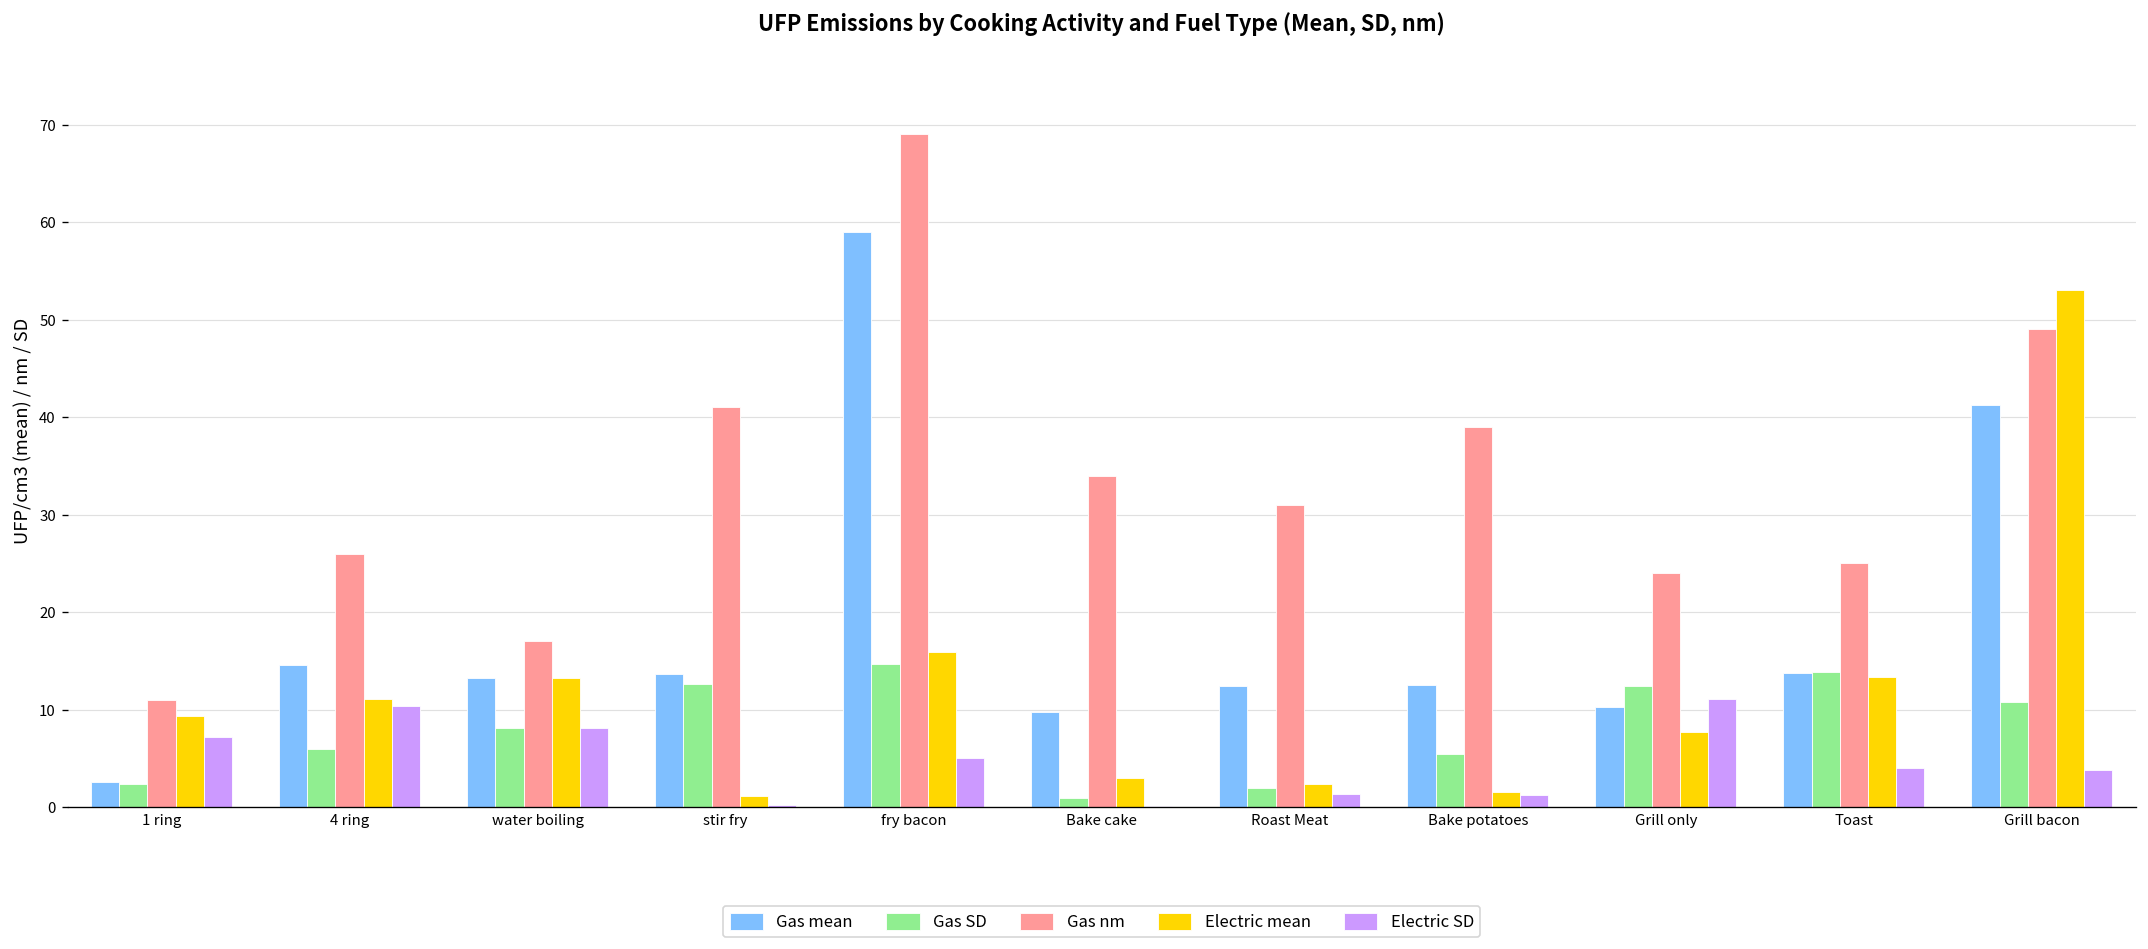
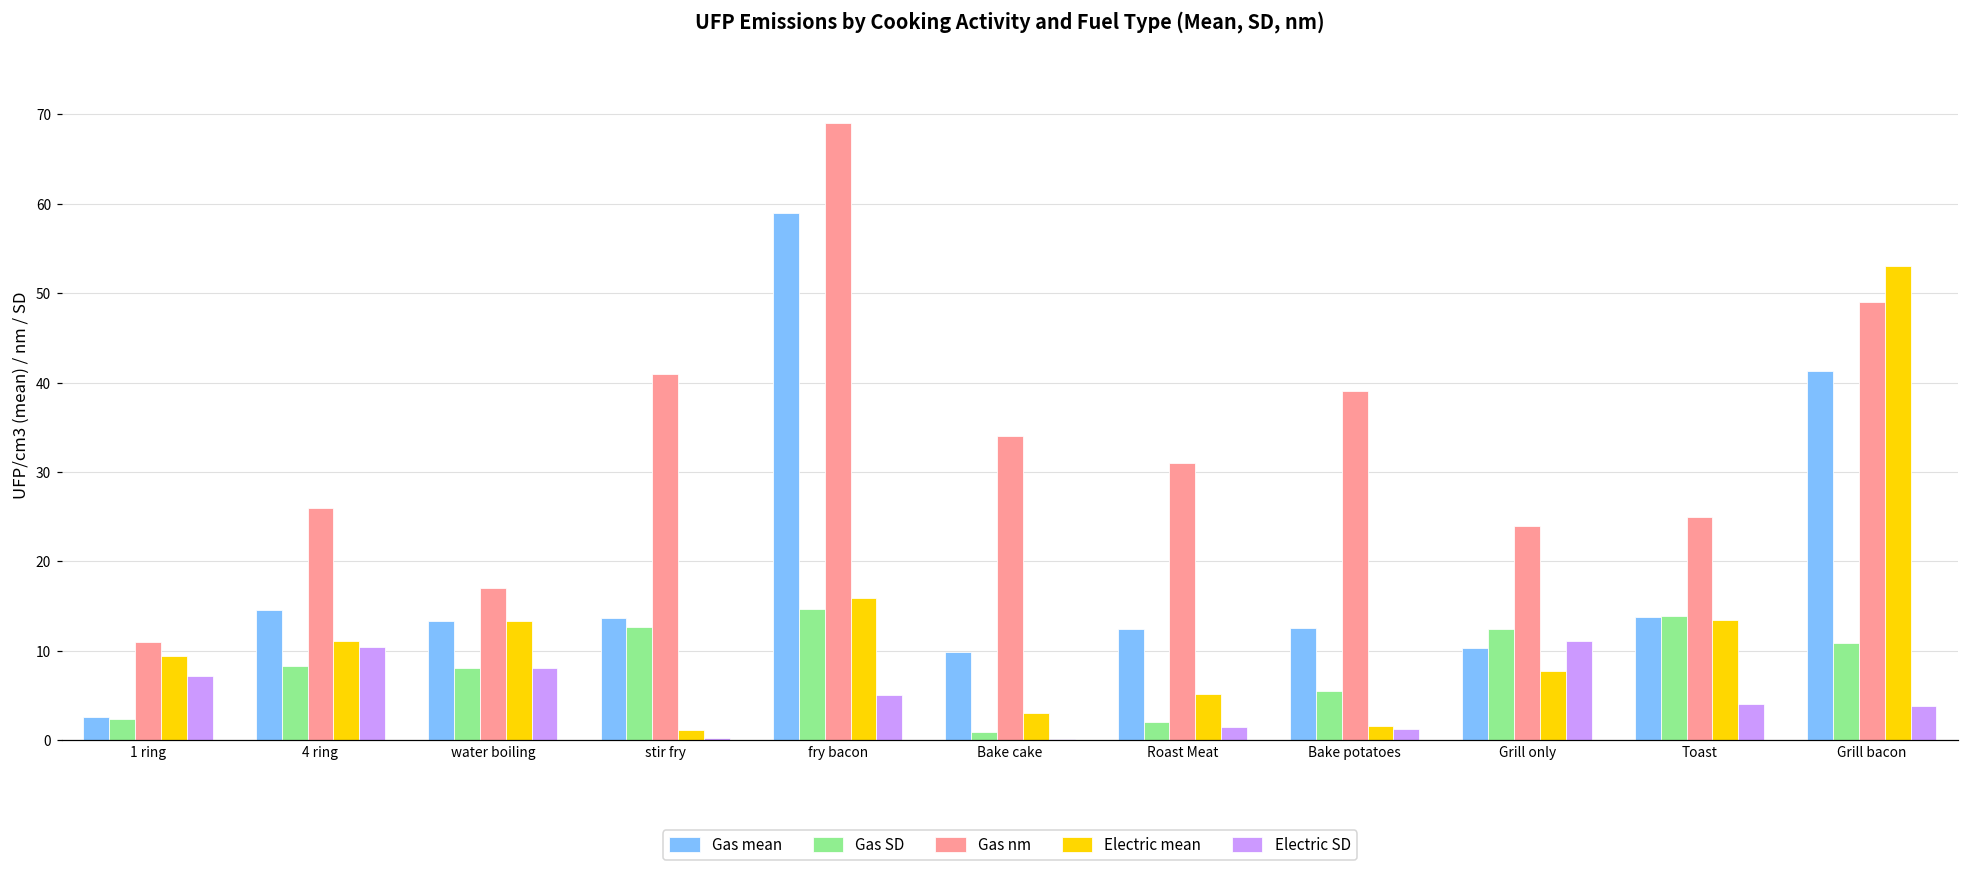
  {
    "Gas mean": {
      "1 ring": 3,
      "4 ring": 15,
      "water boiling": 13,
      "stir fry": 14,
      "fry bacon": 59,
      "Bake cake": 10,
      "Roast Meat": 12,
      "Bake potatoes": 13,
      "Grill only": 10,
      "Toast": 14,
      "Grill bacon": 41
    },
    "Gas SD": {
      "1 ring": 2,
-     "4 ring": 6,
+     "4 ring": 8,
      "water boiling": 8,
      "stir fry": 13,
      "fry bacon": 15,
      "Bake cake": 1,
      "Roast Meat": 2,
      "Bake potatoes": 6,
      "Grill only": 12,
      "Toast": 14,
      "Grill bacon": 11
    },
    "Gas nm": {
      "1 ring": 11,
      "4 ring": 26,
      "water boiling": 17,
      "stir fry": 41,
      "fry bacon": 69,
      "Bake cake": 34,
      "Roast Meat": 31,
      "Bake potatoes": 39,
      "Grill only": 24,
      "Toast": 25,
      "Grill bacon": 49
    },
    "Electric mean": {
      "1 ring": 9,
      "4 ring": 11,
      "water boiling": 13,
      "stir fry": 1,
      "fry bacon": 16,
      "Bake cake": 3,
-     "Roast Meat": 2,
+     "Roast Meat": 5,
      "Bake potatoes": 2,
      "Grill only": 8,
      "Toast": 13,
      "Grill bacon": 53
    },
    "Electric SD": {
      "1 ring": 7,
      "4 ring": 10,
      "water boiling": 8,
      "fry bacon": 5,
      "Roast Meat": 1,
      "Bake potatoes": 1,
      "Grill only": 11,
      "Toast": 4,
      "Grill bacon": 4
    }
  }
